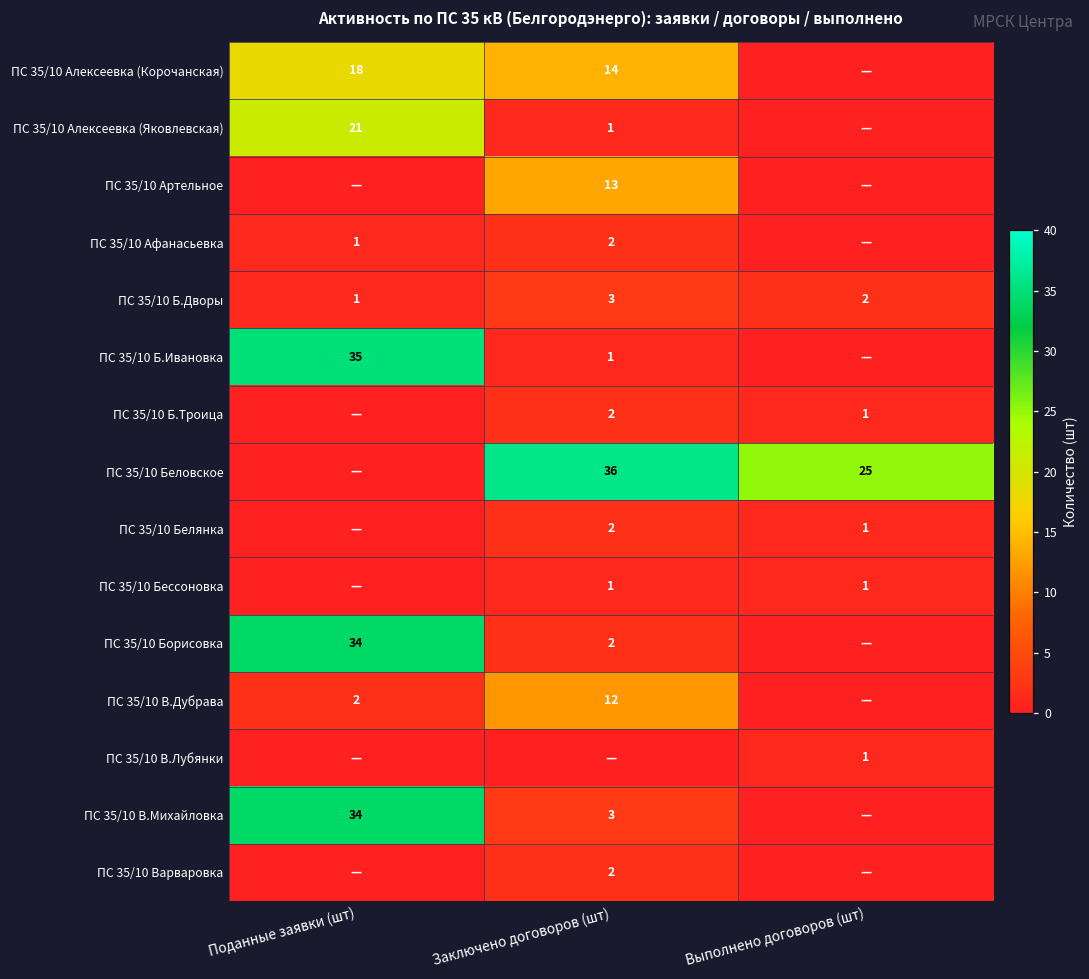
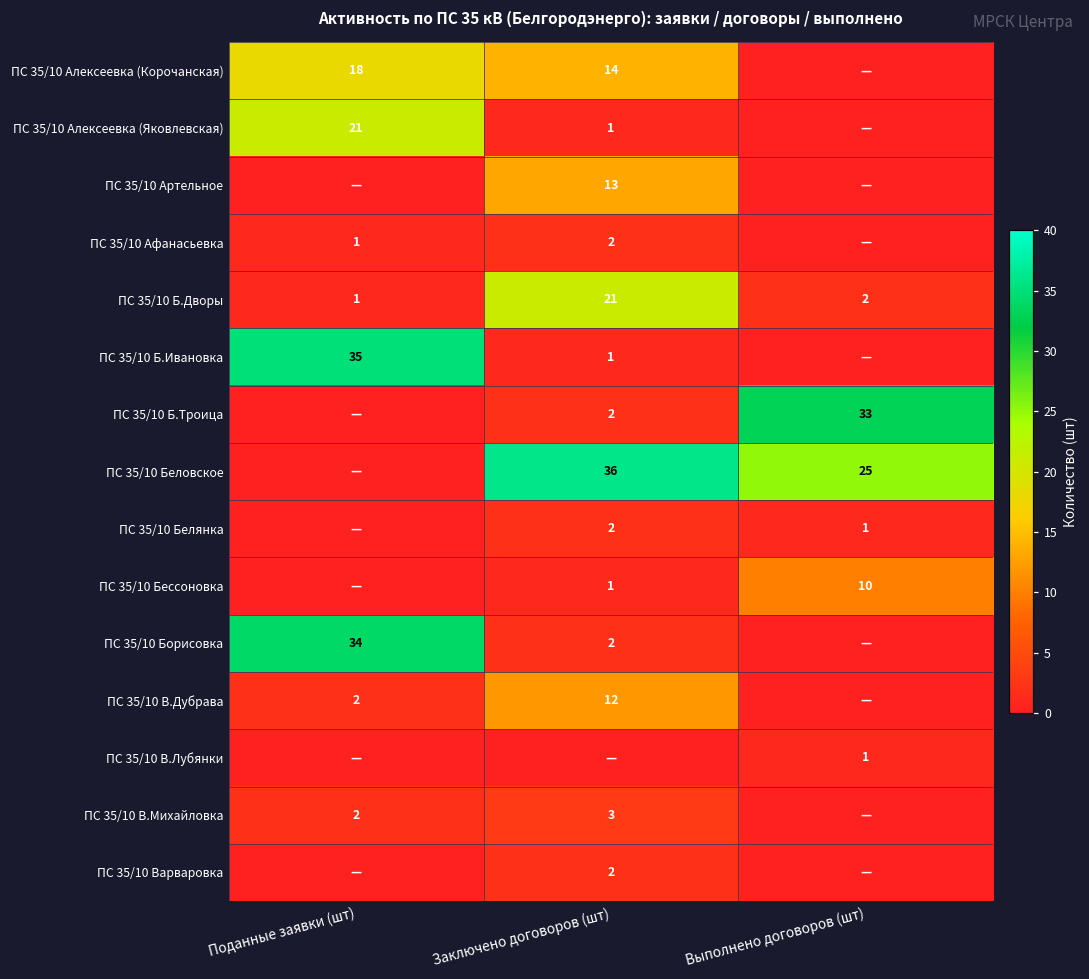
  {
    "ПС 35/10 Алексеевка (Корочанская)": {
      "Поданные заявки (шт)": 18,
      "Заключено договоров (шт)": 14
    },
    "ПС 35/10 Алексеевка (Яковлевская)": {
      "Поданные заявки (шт)": 21,
      "Заключено договоров (шт)": 1
    },
    "ПС 35/10 Артельное": {
      "Заключено договоров (шт)": 13
    },
    "ПС 35/10 Афанасьевка": {
      "Поданные заявки (шт)": 1,
      "Заключено договоров (шт)": 2
    },
    "ПС 35/10 Б.Дворы": {
      "Поданные заявки (шт)": 1,
-     "Заключено договоров (шт)": 3,
+     "Заключено договоров (шт)": 21,
      "Выполнено договоров (шт)": 2
    },
    "ПС 35/10 Б.Ивановка": {
      "Поданные заявки (шт)": 35,
      "Заключено договоров (шт)": 1
    },
    "ПС 35/10 Б.Троица": {
      "Заключено договоров (шт)": 2,
-     "Выполнено договоров (шт)": 1
+     "Выполнено договоров (шт)": 33
    },
    "ПС 35/10 Беловское": {
      "Заключено договоров (шт)": 36,
      "Выполнено договоров (шт)": 25
    },
    "ПС 35/10 Белянка": {
      "Заключено договоров (шт)": 2,
      "Выполнено договоров (шт)": 1
    },
    "ПС 35/10 Бессоновка": {
      "Заключено договоров (шт)": 1,
-     "Выполнено договоров (шт)": 1
+     "Выполнено договоров (шт)": 10
    },
    "ПС 35/10 Борисовка": {
      "Поданные заявки (шт)": 34,
      "Заключено договоров (шт)": 2
    },
    "ПС 35/10 В.Дубрава": {
      "Поданные заявки (шт)": 2,
      "Заключено договоров (шт)": 12
    },
    "ПС 35/10 В.Лубянки": {
      "Выполнено договоров (шт)": 1
    },
    "ПС 35/10 В.Михайловка": {
-     "Поданные заявки (шт)": 34,
+     "Поданные заявки (шт)": 2,
      "Заключено договоров (шт)": 3
    },
    "ПС 35/10 Варваровка": {
      "Заключено договоров (шт)": 2
    }
  }
